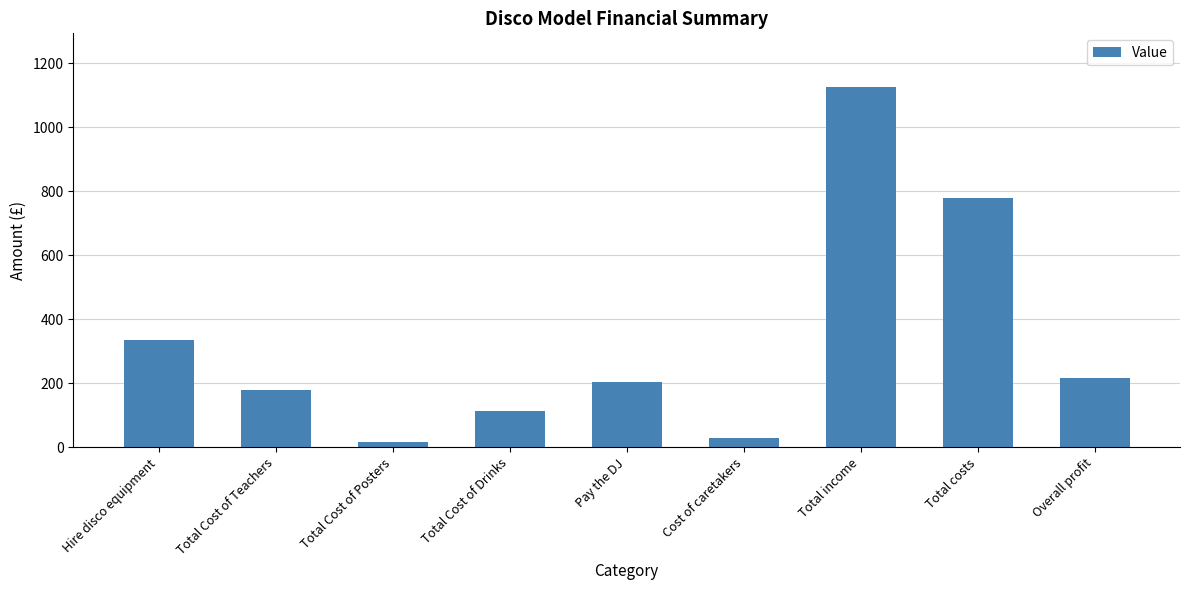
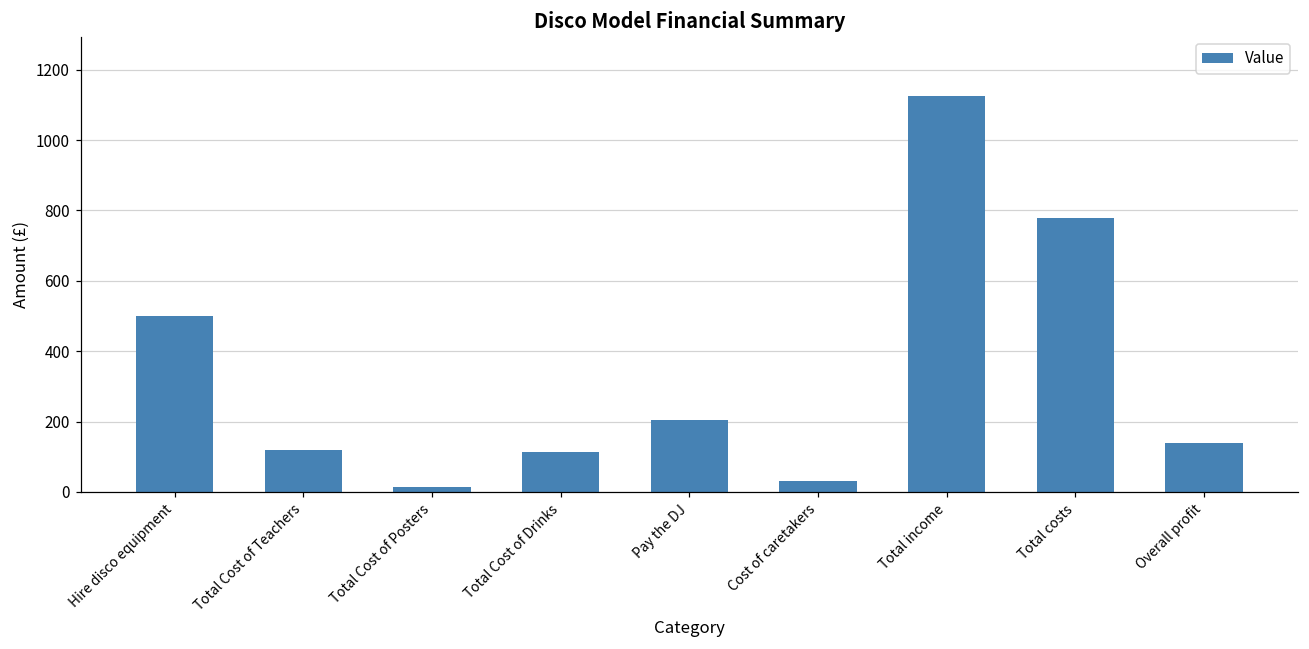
  {
-   "Hire disco equipment": 330,
-   "Total Cost of Teachers": 180,
+   "Hire disco equipment": 500,
+   "Total Cost of Teachers": 120,
    "Total Cost of Posters": 20,
    "Total Cost of Drinks": 110,
    "Pay the DJ": 210,
    "Cost of caretakers": 30,
    "Total income": 1130,
    "Total costs": 780,
-   "Overall profit": 220
+   "Overall profit": 140
  }
